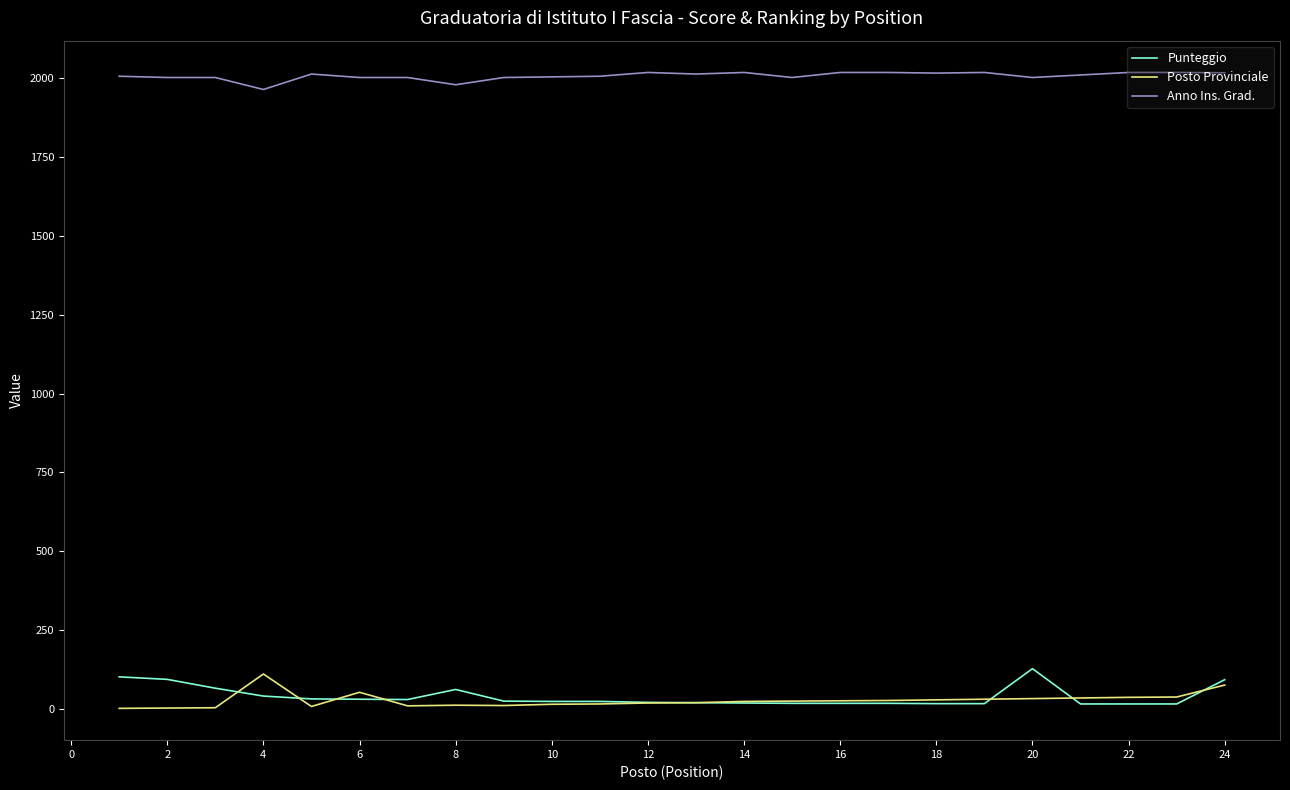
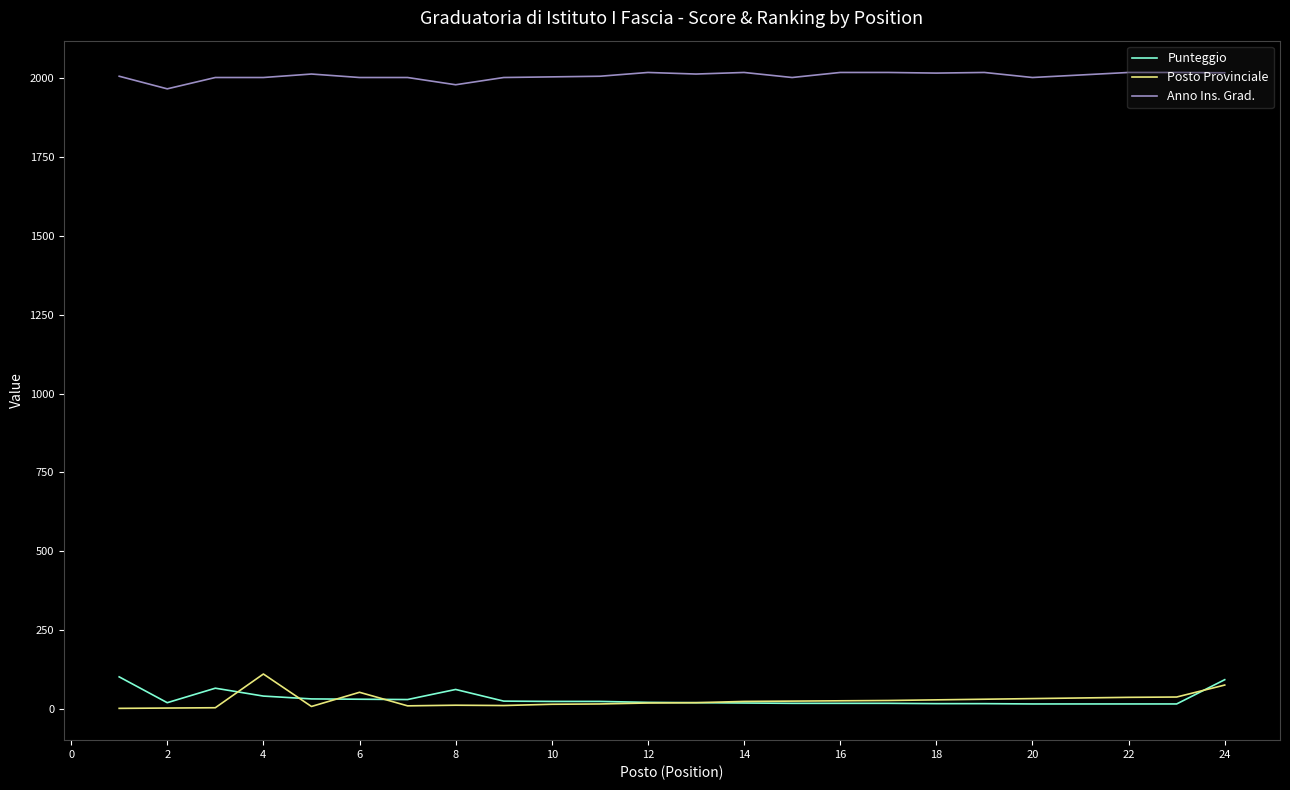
  {
    "Punteggio": {
-     "2": 90,
+     "2": 20,
      "4": 40,
      "6": 30,
      "8": 60,
      "10": 20,
      "18": 20,
-     "20": 130,
+     "20": 20,
      "22": 20,
      "24": 90
    },
    "Posto Provinciale": {
      "2": 0,
      "4": 110,
      "6": 50,
      "8": 10,
      "10": 10,
      "18": 30,
      "20": 30,
      "22": 40,
      "24": 80
    },
    "Anno Ins. Grad.": {
-     "2": 2000,
-     "4": 1970,
+     "2": 1970,
+     "4": 2000,
      "6": 2000,
      "8": 1980,
      "10": 2010,
      "12": 2020,
      "14": 2020,
      "16": 2020,
      "18": 2020,
      "20": 2000
    }
  }
